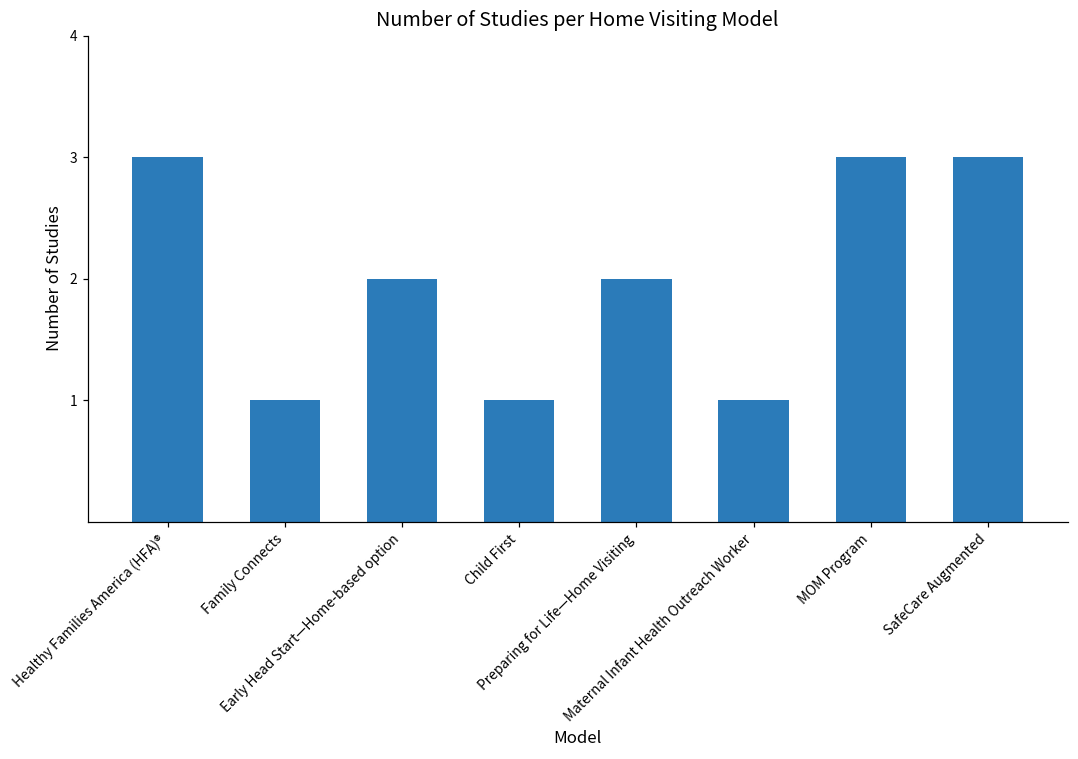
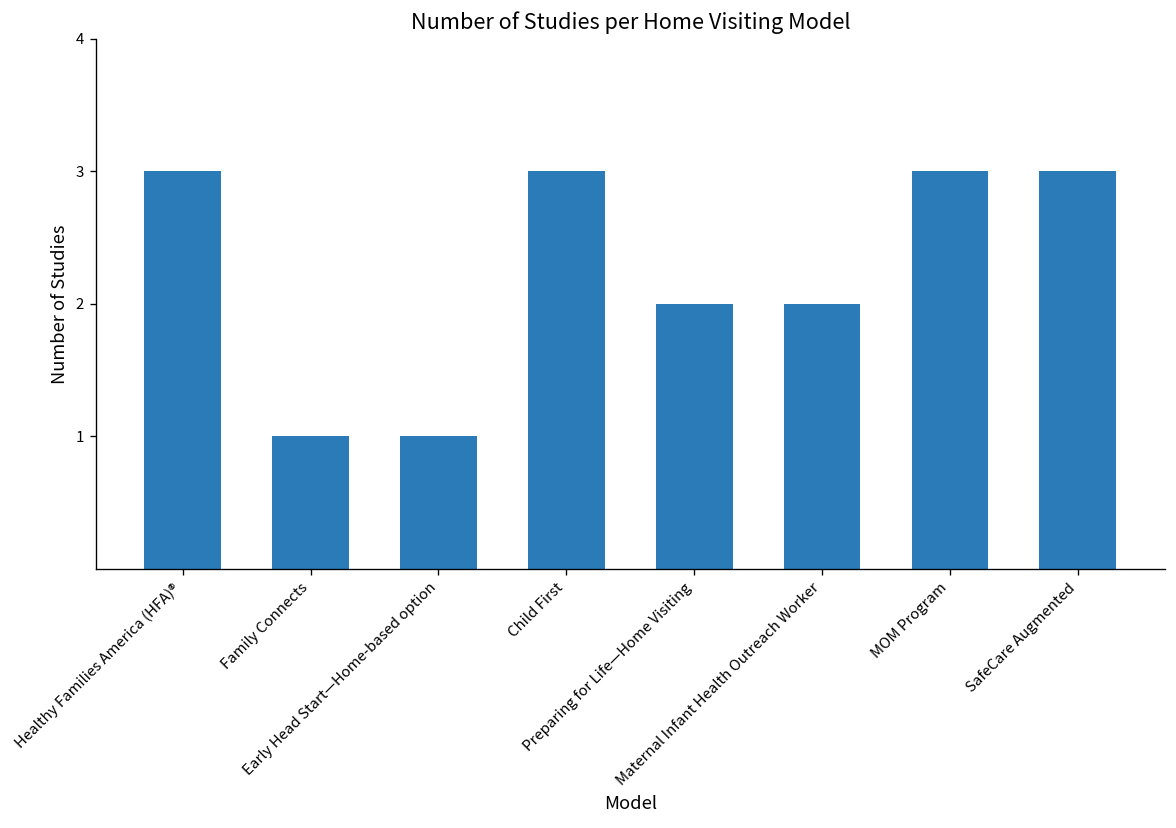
  {
    "Healthy Families America (HFA)®": 3,
    "Family Connects": 1,
-   "Early Head Start—Home-based option": 2,
-   "Child First": 1,
+   "Early Head Start—Home-based option": 1,
+   "Child First": 3,
    "Preparing for Life—Home Visiting": 2,
-   "Maternal Infant Health Outreach Worker": 1,
+   "Maternal Infant Health Outreach Worker": 2,
    "MOM Program": 3,
    "SafeCare Augmented": 3
  }
